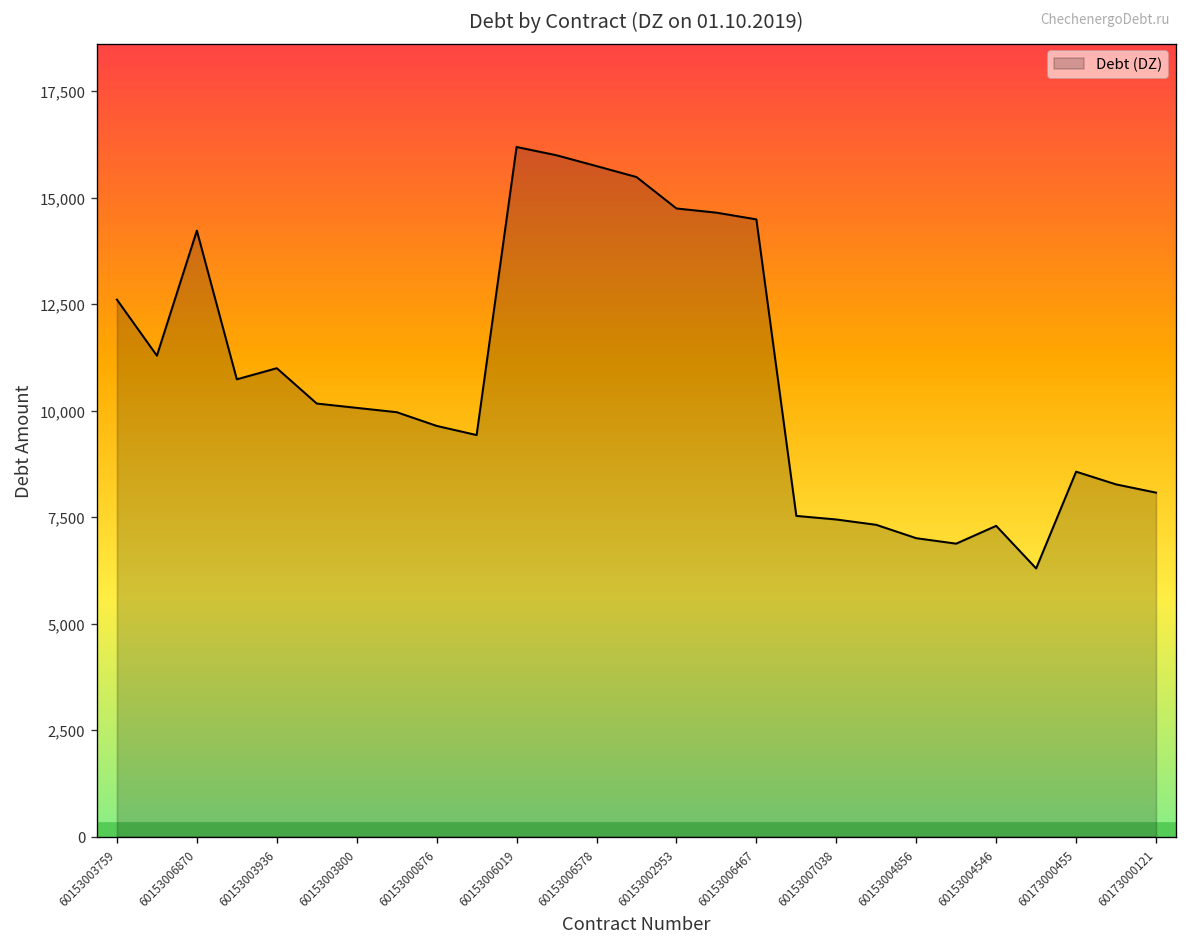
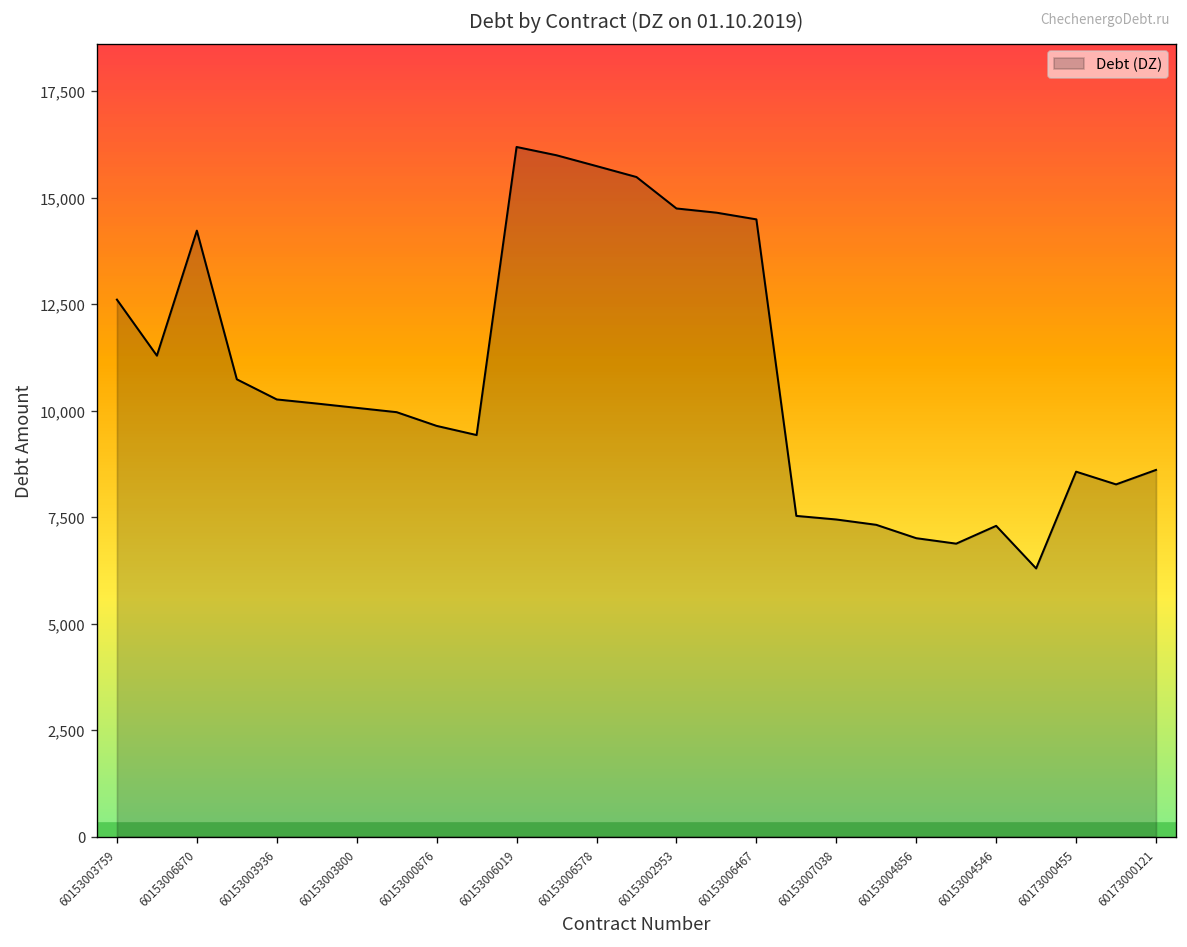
  {
    "60153003759": "12,600",
    "60153006870": "14,200",
-   "60153003936": "11,000",
+   "60153003936": "10,300",
    "60153003800": "10,100",
    "60153000876": "9,600",
    "60153006019": "16,200",
    "60153006578": "15,700",
    "60153002953": "14,700",
    "60153006467": "14,500",
    "60153007038": "7,400",
    "60153004856": "7,000",
    "60153004546": "7,300",
    "60173000455": "8,600",
-   "60173000121": "8,100"
+   "60173000121": "8,600"
  }
